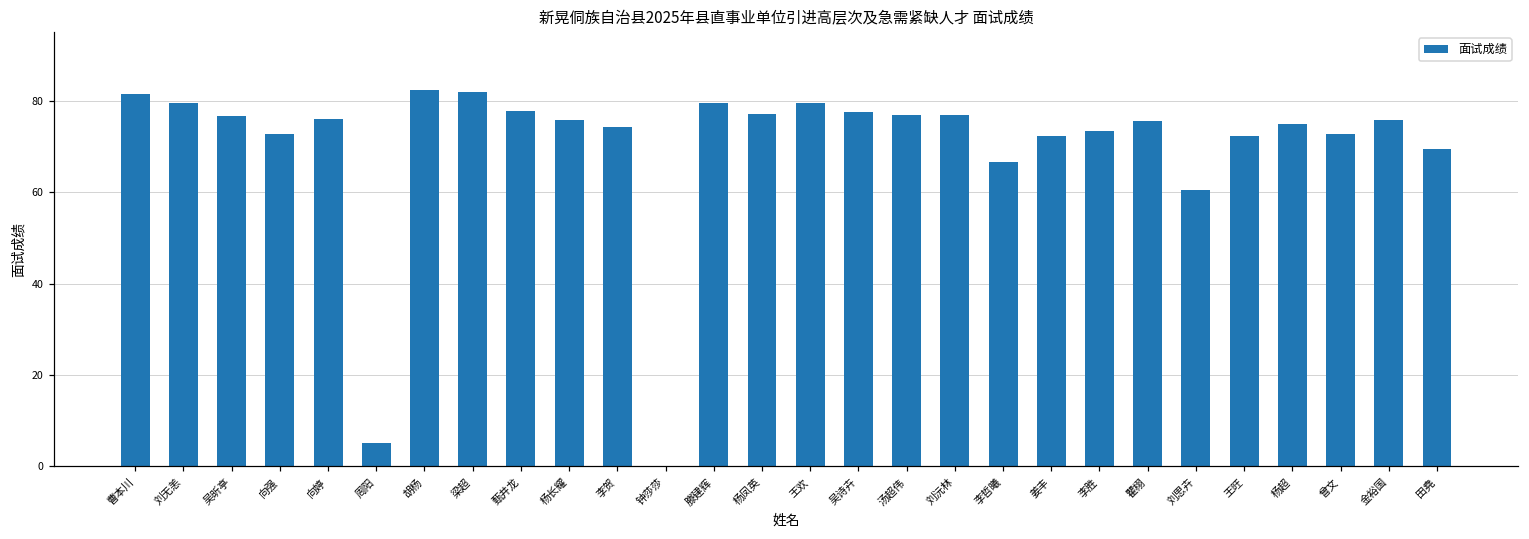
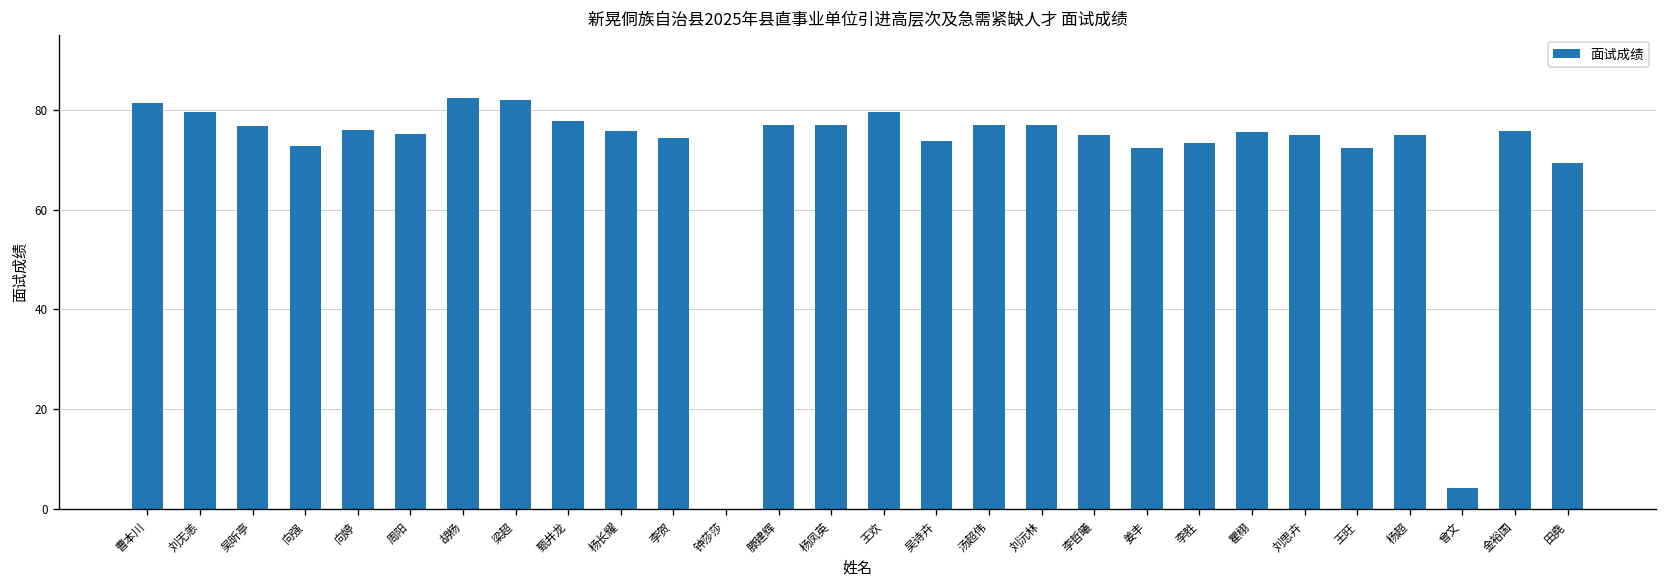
  {
    "曹本川": 81,
    "刘无恙": 80,
    "吴昕亭": 77,
    "向强": 73,
    "向婷": 76,
-   "周阳": 5,
+   "周阳": 75,
    "胡杨": 82,
    "梁超": 82,
    "甄井龙": 78,
    "杨长耀": 76,
    "李贺": 74,
    "钟莎莎": 0,
-   "滕建辉": 80,
+   "滕建辉": 77,
    "杨凤英": 77,
    "王欢": 80,
-   "吴诗卉": 78,
+   "吴诗卉": 74,
    "汤超伟": 77,
    "刘沅林": 77,
-   "李哲曦": 67,
+   "李哲曦": 75,
    "姜丰": 72,
    "李胜": 73,
    "瞿栩": 76,
-   "刘思卉": 61,
+   "刘思卉": 75,
    "王旺": 72,
    "杨超": 75,
-   "曾文": 73,
+   "曾文": 4,
    "金裕国": 76,
    "田堯": 69
  }
